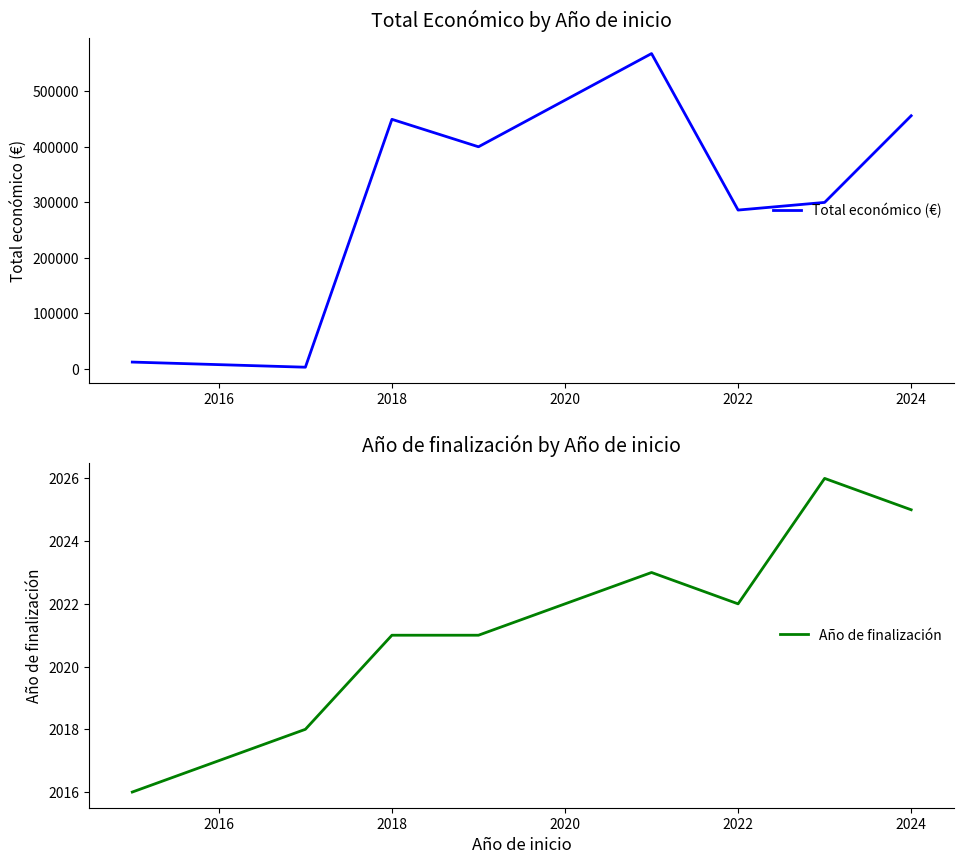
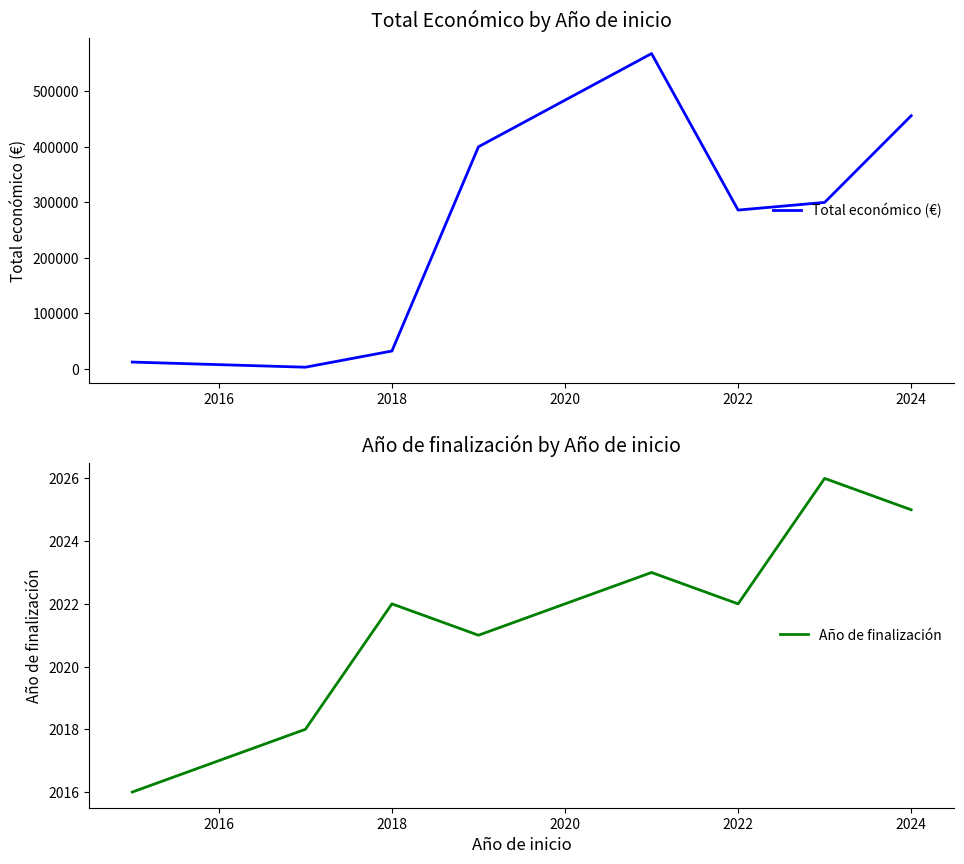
  {
    "Total Económico by Año de inicio": {
-     "2018": 450000,
+     "2018": 30000,
      "2022": 290000,
      "2024": 460000
    },
    "Año de finalización by Año de inicio": {
-     "2018": 2021,
+     "2018": 2022,
      "2022": 2022,
      "2024": 2025
    }
  }
